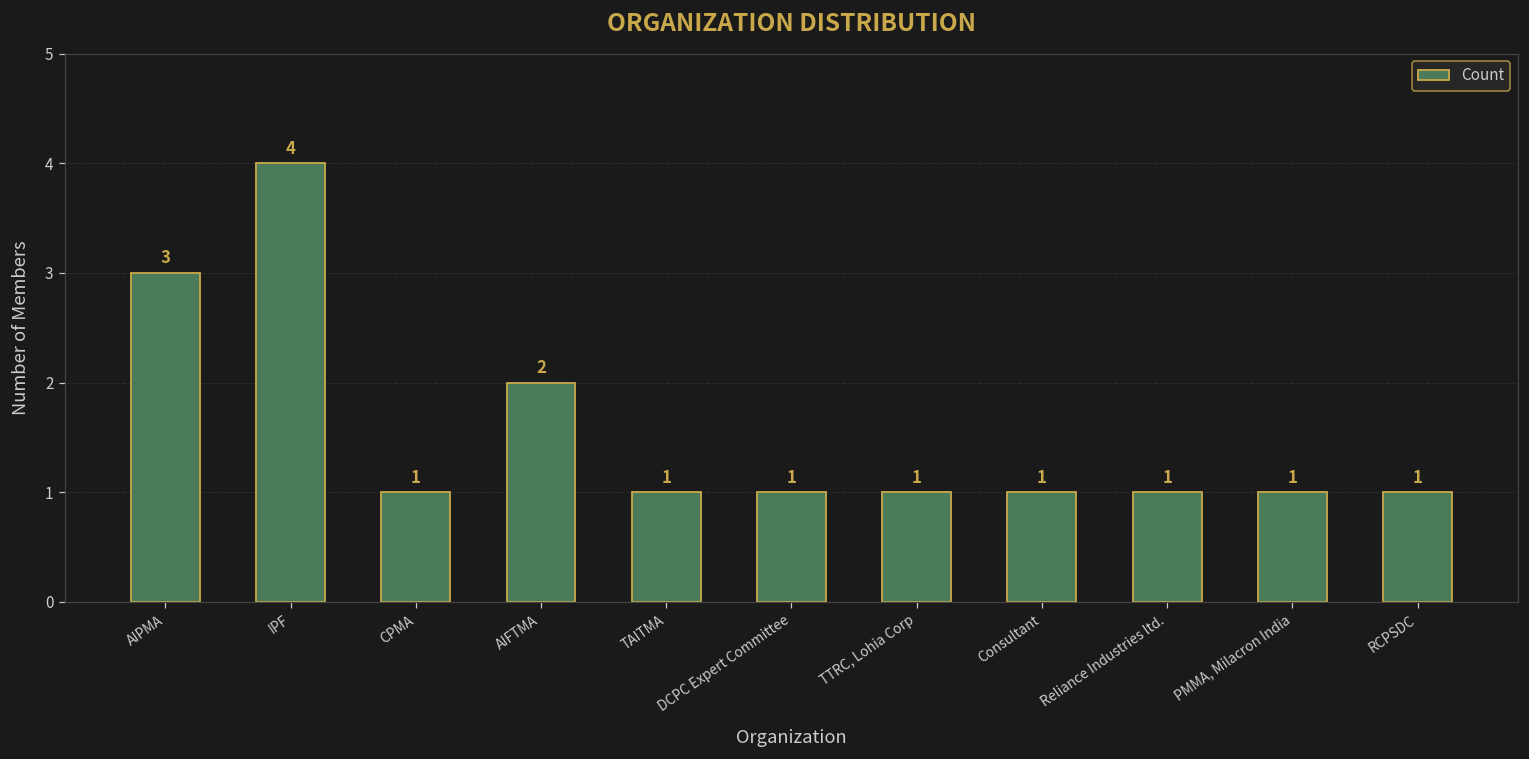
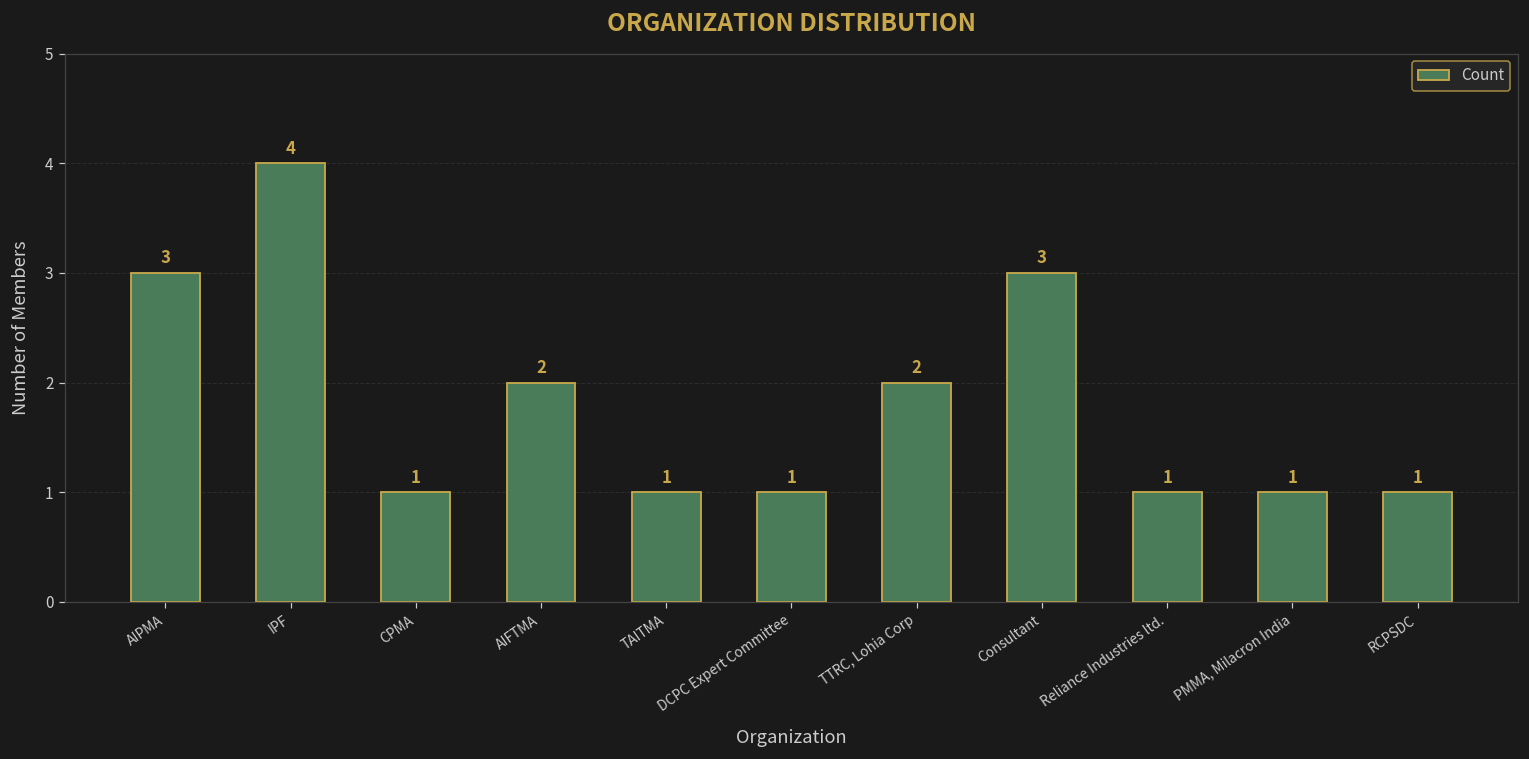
  {
    "AIPMA": 3,
    "IPF": 4,
    "CPMA": 1,
    "AIFTMA": 2,
    "TAITMA": 1,
    "DCPC Expert Committee": 1,
-   "TTRC, Lohia Corp": 1,
-   "Consultant": 1,
+   "TTRC, Lohia Corp": 2,
+   "Consultant": 3,
    "Reliance Industries ltd.": 1,
    "PMMA, Milacron India": 1,
    "RCPSDC": 1
  }
